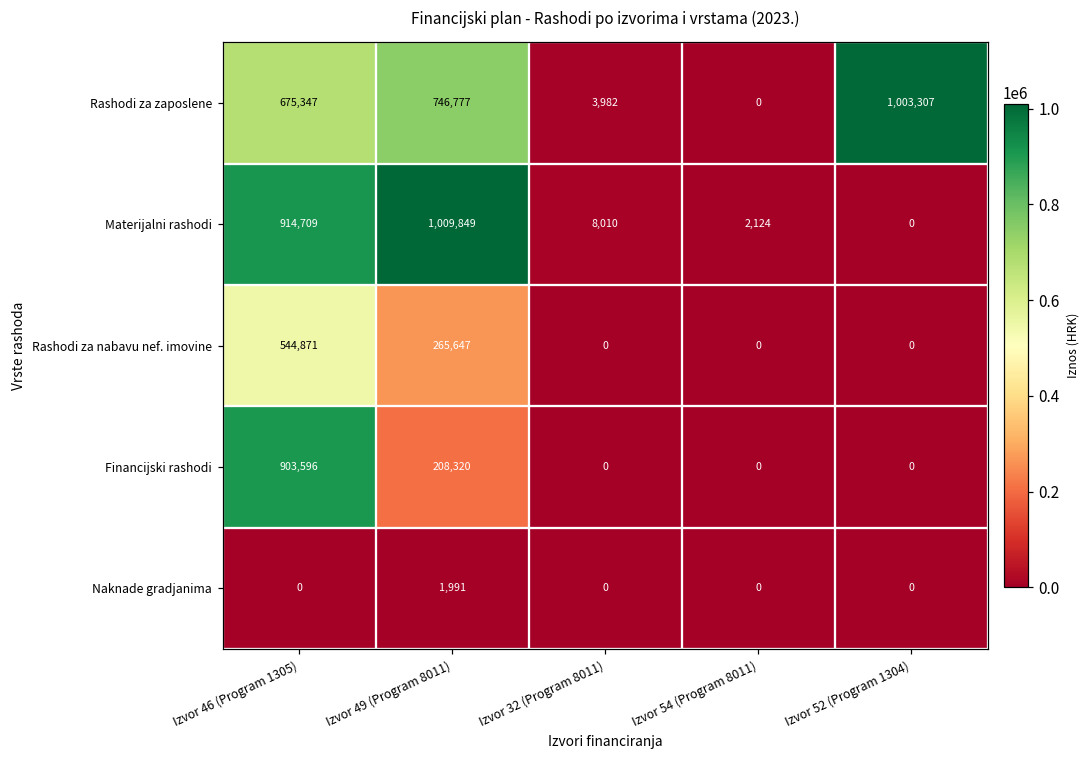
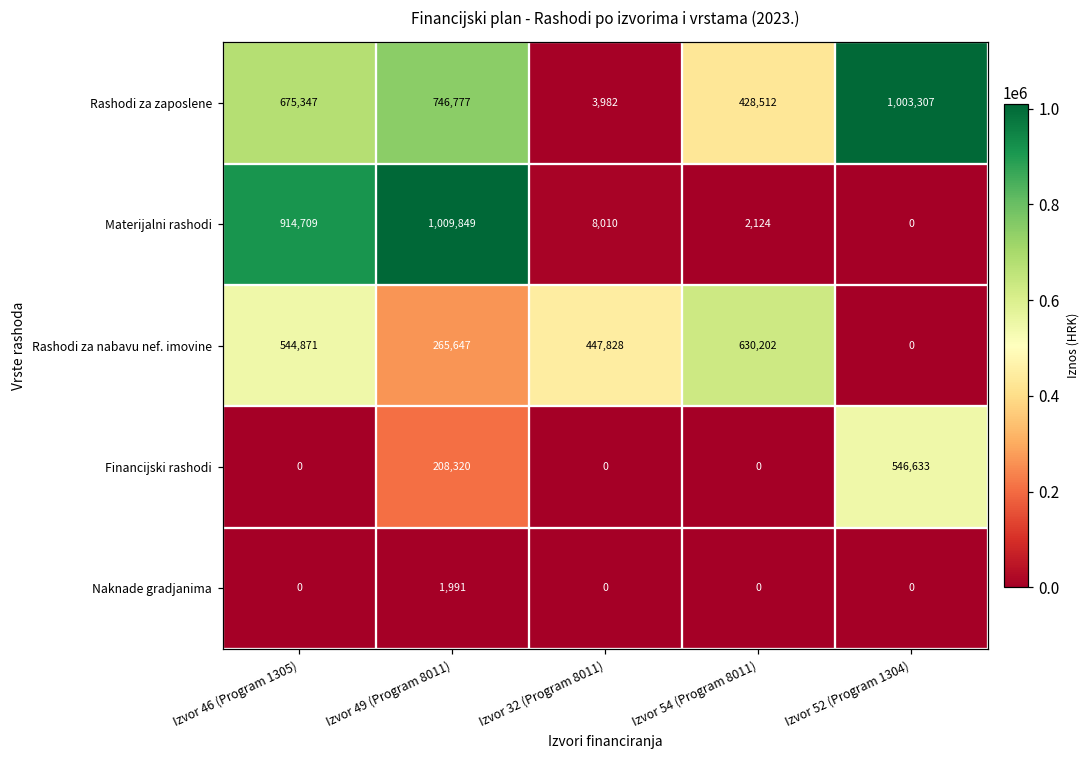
  {
    "Rashodi za zaposlene": {
      "Izvor 46 (Program 1305)": "675,347",
      "Izvor 49 (Program 8011)": "746,777",
      "Izvor 32 (Program 8011)": "3,982",
-     "Izvor 54 (Program 8011)": "0",
+     "Izvor 54 (Program 8011)": "428,512",
      "Izvor 52 (Program 1304)": "1,003,307"
    },
    "Materijalni rashodi": {
      "Izvor 46 (Program 1305)": "914,709",
      "Izvor 49 (Program 8011)": "1,009,849",
      "Izvor 32 (Program 8011)": "8,010",
      "Izvor 54 (Program 8011)": "2,124",
      "Izvor 52 (Program 1304)": "0"
    },
    "Rashodi za nabavu nef. imovine": {
      "Izvor 46 (Program 1305)": "544,871",
      "Izvor 49 (Program 8011)": "265,647",
-     "Izvor 32 (Program 8011)": "0",
-     "Izvor 54 (Program 8011)": "0",
+     "Izvor 32 (Program 8011)": "447,828",
+     "Izvor 54 (Program 8011)": "630,202",
      "Izvor 52 (Program 1304)": "0"
    },
    "Financijski rashodi": {
-     "Izvor 46 (Program 1305)": "903,596",
+     "Izvor 46 (Program 1305)": "0",
      "Izvor 49 (Program 8011)": "208,320",
      "Izvor 32 (Program 8011)": "0",
      "Izvor 54 (Program 8011)": "0",
-     "Izvor 52 (Program 1304)": "0"
+     "Izvor 52 (Program 1304)": "546,633"
    },
    "Naknade gradjanima": {
      "Izvor 46 (Program 1305)": "0",
      "Izvor 49 (Program 8011)": "1,991",
      "Izvor 32 (Program 8011)": "0",
      "Izvor 54 (Program 8011)": "0",
      "Izvor 52 (Program 1304)": "0"
    }
  }
